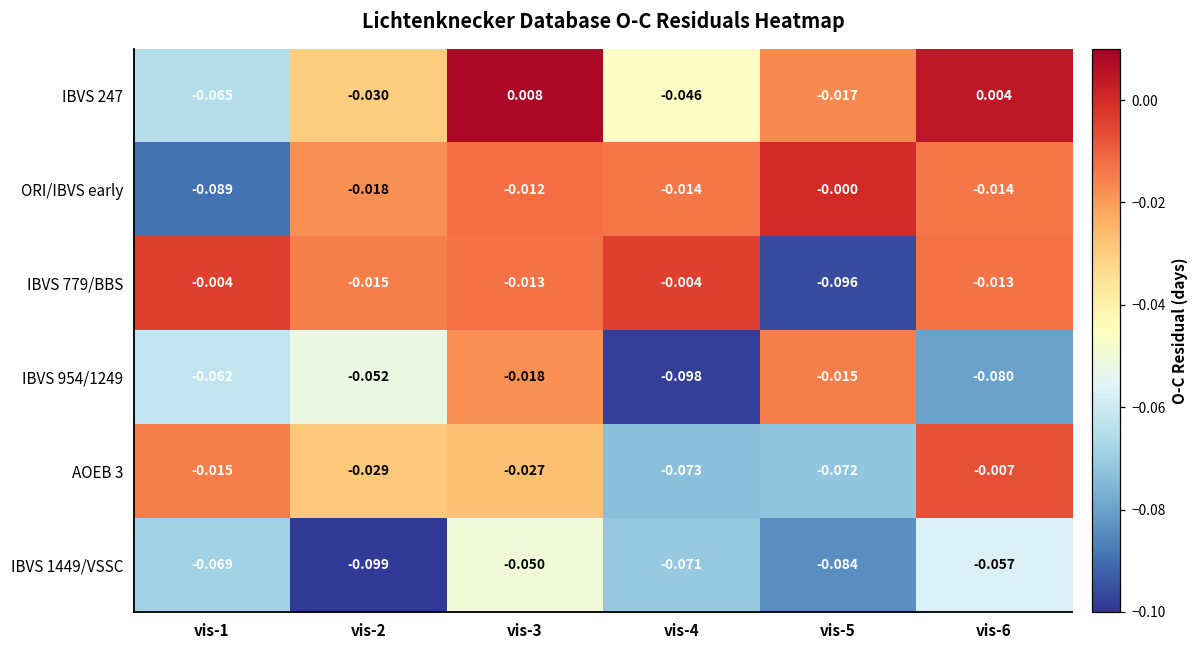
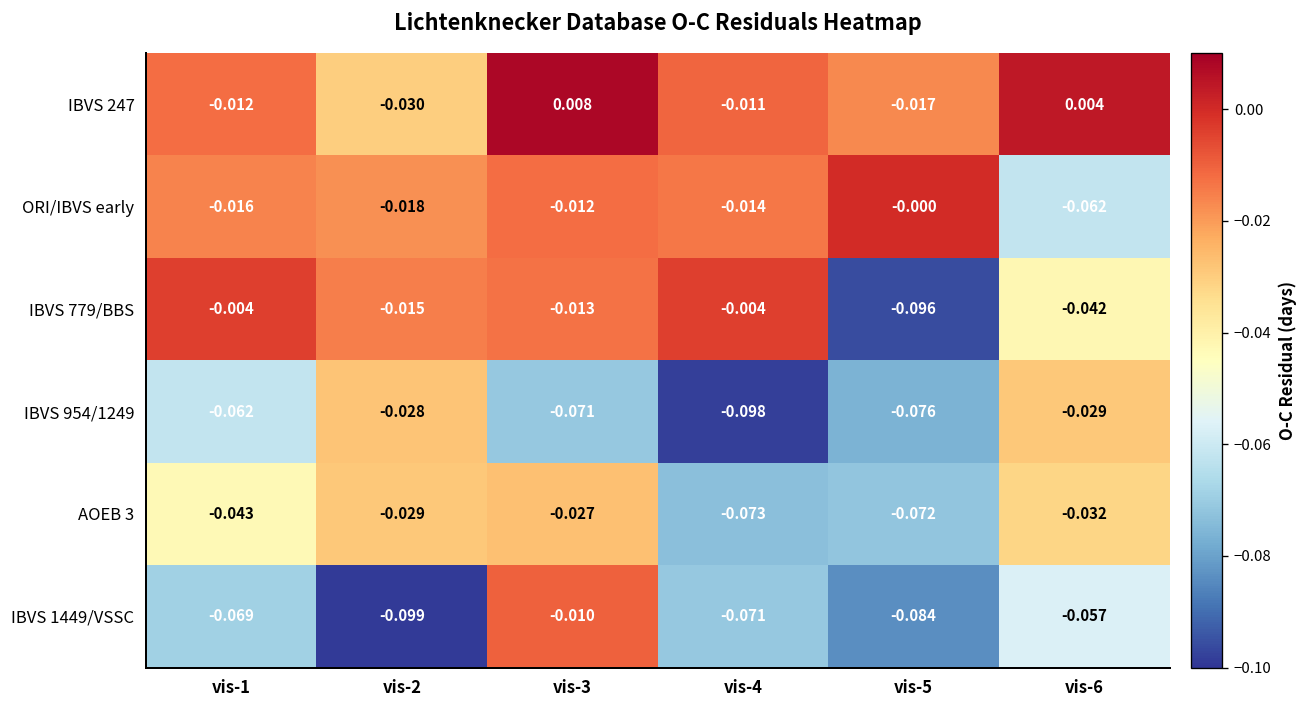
  {
    "IBVS 247": {
-     "vis-1": -0.065,
+     "vis-1": -0.012,
      "vis-2": -0.030,
      "vis-3": 0.008,
-     "vis-4": -0.046,
+     "vis-4": -0.011,
      "vis-5": -0.017,
      "vis-6": 0.004
    },
    "ORI/IBVS early": {
-     "vis-1": -0.089,
+     "vis-1": -0.016,
      "vis-2": -0.018,
      "vis-3": -0.012,
      "vis-4": -0.014,
      "vis-5": -0.000,
-     "vis-6": -0.014
+     "vis-6": -0.062
    },
    "IBVS 779/BBS": {
      "vis-1": -0.004,
      "vis-2": -0.015,
      "vis-3": -0.013,
      "vis-4": -0.004,
      "vis-5": -0.096,
-     "vis-6": -0.013
+     "vis-6": -0.042
    },
    "IBVS 954/1249": {
      "vis-1": -0.062,
-     "vis-2": -0.052,
-     "vis-3": -0.018,
+     "vis-2": -0.028,
+     "vis-3": -0.071,
      "vis-4": -0.098,
-     "vis-5": -0.015,
-     "vis-6": -0.080
+     "vis-5": -0.076,
+     "vis-6": -0.029
    },
    "AOEB 3": {
-     "vis-1": -0.015,
+     "vis-1": -0.043,
      "vis-2": -0.029,
      "vis-3": -0.027,
      "vis-4": -0.073,
      "vis-5": -0.072,
-     "vis-6": -0.007
+     "vis-6": -0.032
    },
    "IBVS 1449/VSSC": {
      "vis-1": -0.069,
      "vis-2": -0.099,
-     "vis-3": -0.050,
+     "vis-3": -0.010,
      "vis-4": -0.071,
      "vis-5": -0.084,
      "vis-6": -0.057
    }
  }
